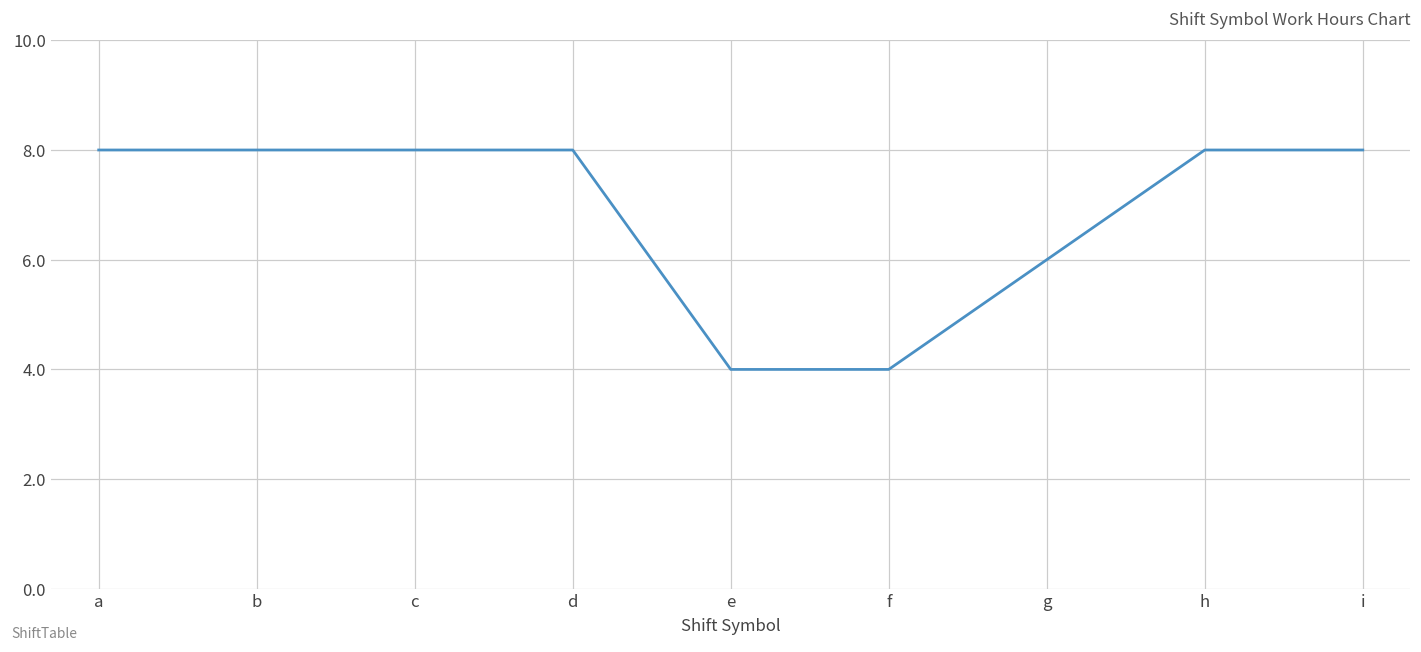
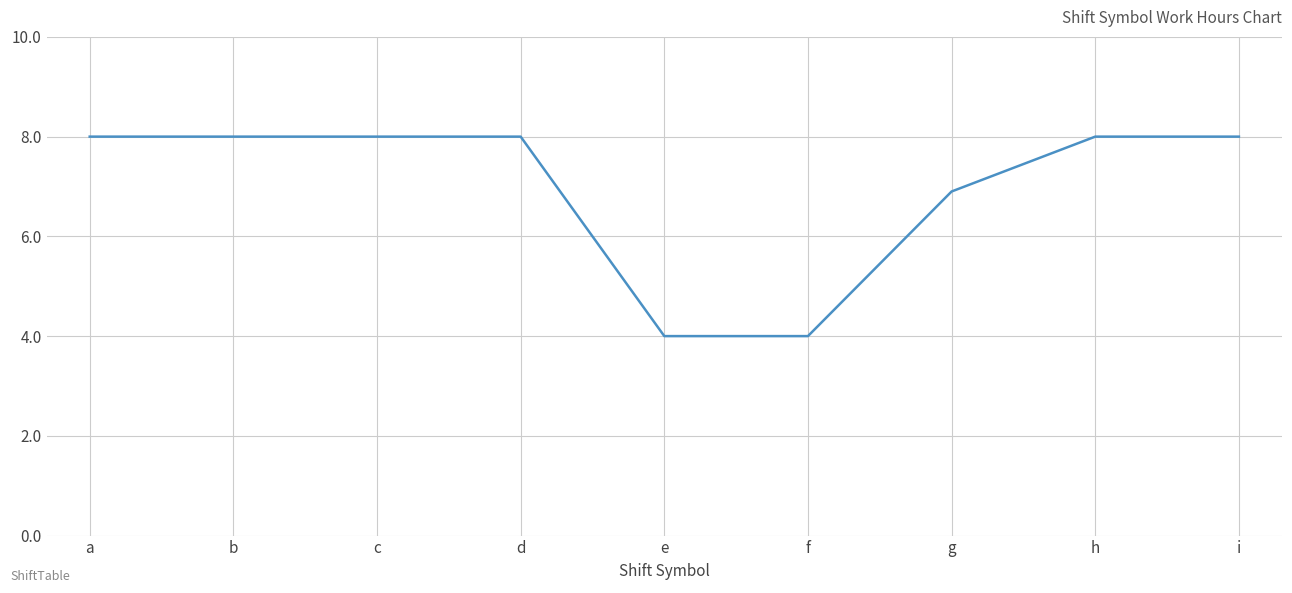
  {
    "a": 8.0,
    "b": 8.0,
    "c": 8.0,
    "d": 8.0,
    "e": 4.0,
    "f": 4.0,
-   "g": 6.0,
+   "g": 6.9,
    "h": 8.0,
    "i": 8.0
  }
